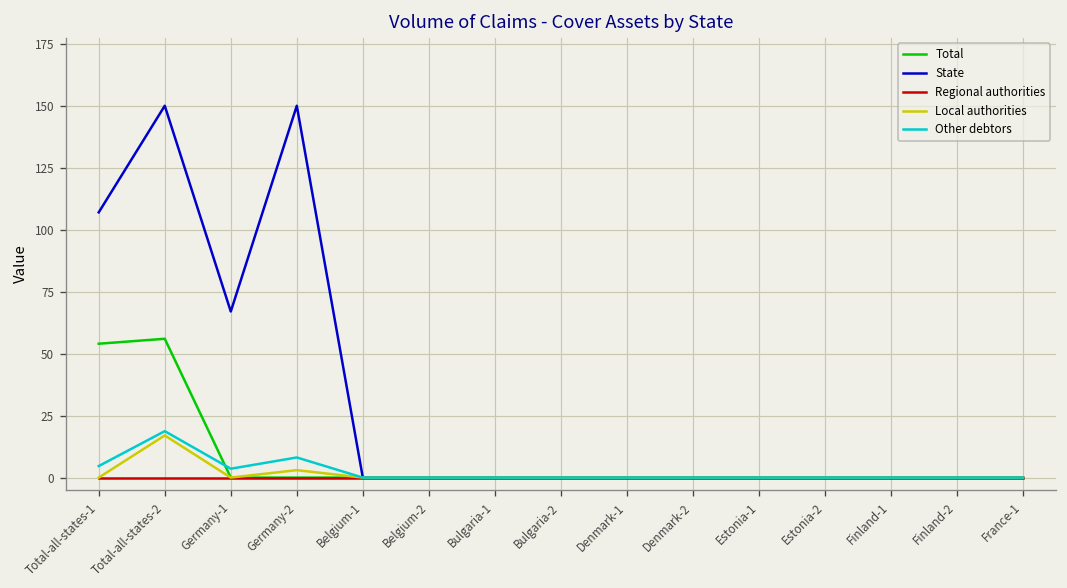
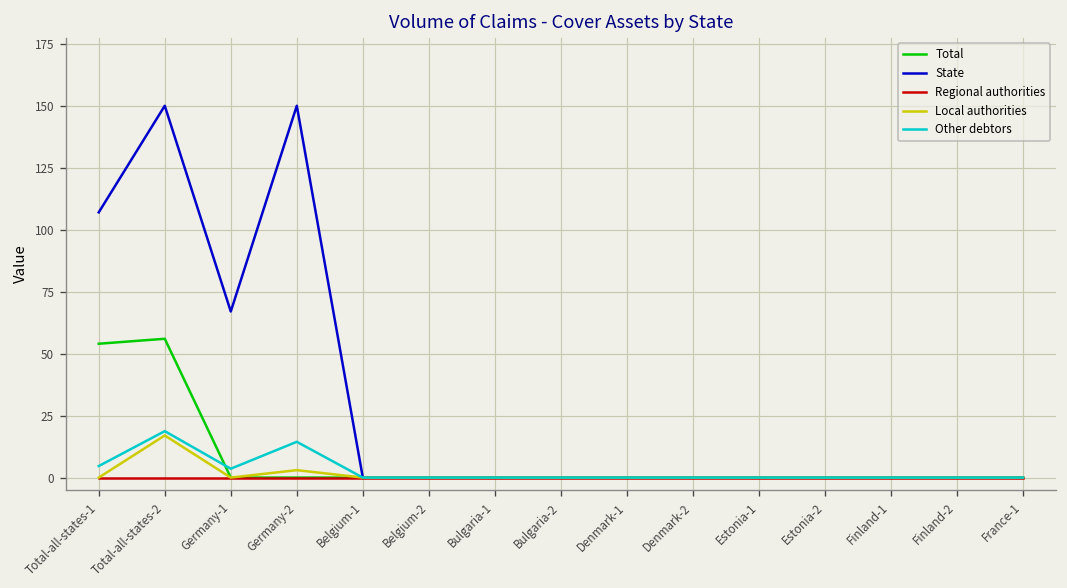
  {
    "Total": {
      "Total-all-states-1": 54,
      "Total-all-states-2": 56
    },
    "State": {
      "Total-all-states-1": 107,
      "Total-all-states-2": 150,
      "Germany-1": 67,
      "Germany-2": 150
    },
    "Regional authorities": {
      "Total-all-states-2": 0
    },
    "Local authorities": {
      "Total-all-states-2": 17,
      "Germany-2": 3
    },
    "Other debtors": {
      "Total-all-states-1": 5,
      "Total-all-states-2": 19,
      "Germany-1": 4,
-     "Germany-2": 8
+     "Germany-2": 14
    }
  }
